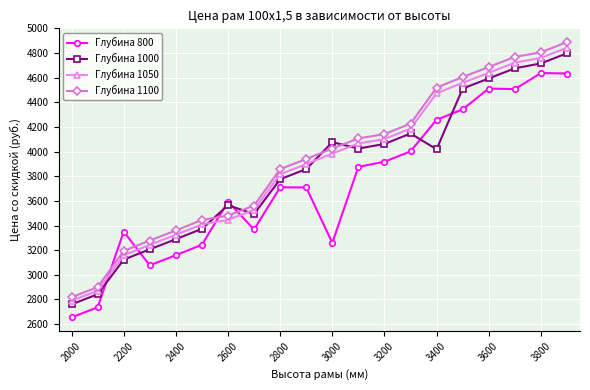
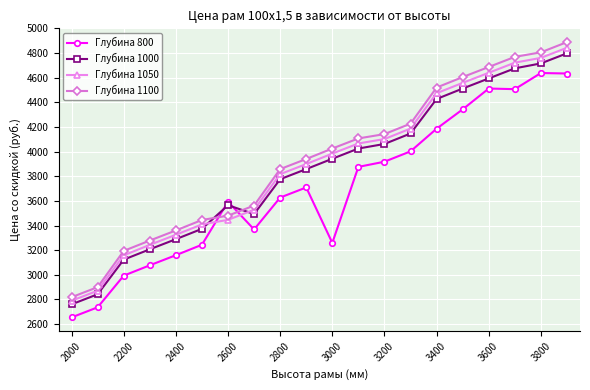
  {
    "Глубина 800": {
      "2000": 2650,
-     "2200": 3350,
+     "2200": 2990,
      "2400": 3160,
      "2600": 3590,
-     "2800": 3710,
+     "2800": 3630,
      "3000": 3260,
      "3200": 3920,
-     "3400": 4260,
+     "3400": 4190,
      "3600": 4510,
      "3800": 4640
    },
    "Глубина 1000": {
      "2000": 2760,
      "2200": 3120,
      "2400": 3290,
      "2600": 3570,
      "2800": 3780,
-     "3000": 4080,
+     "3000": 3940,
      "3200": 4060,
-     "3400": 4020,
+     "3400": 4430,
      "3600": 4590,
      "3800": 4720
    }
  }
